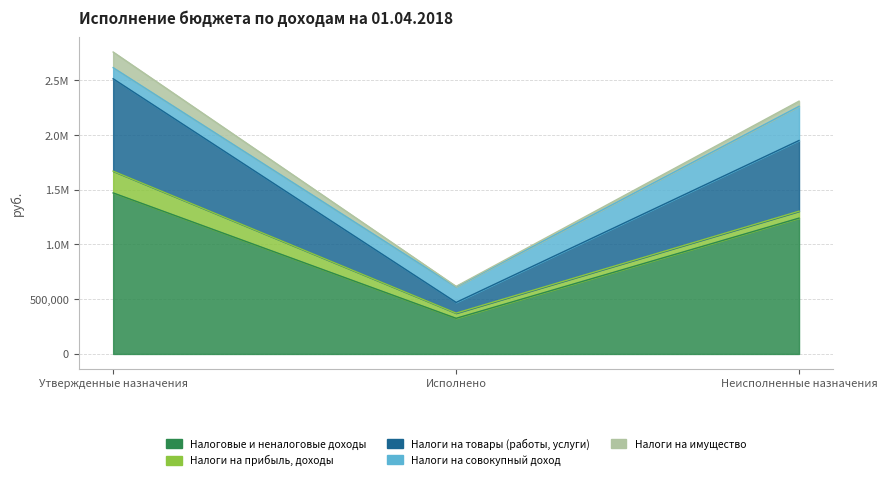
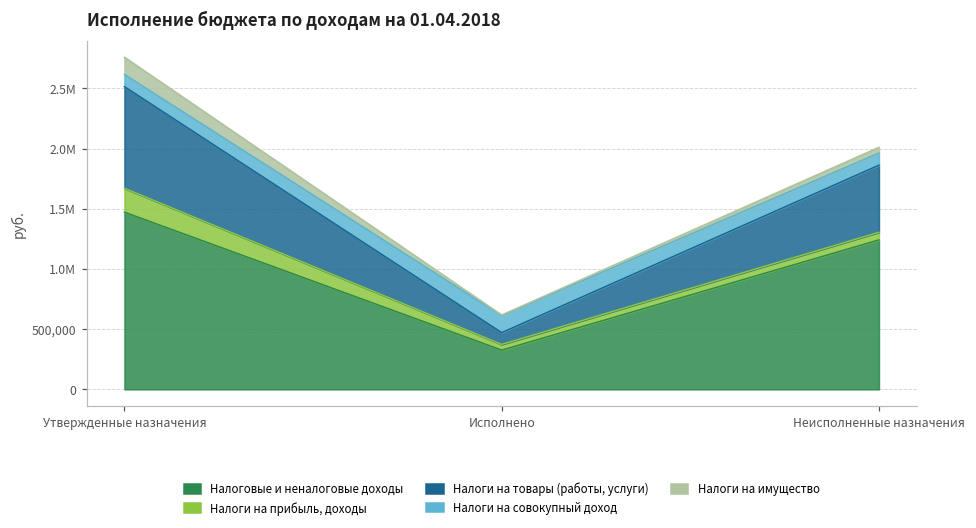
  {
    "Налоговые и неналоговые доходы": {
      "Утвержденные назначения": "1,470,000",
      "Исполнено": "330,000",
      "Неисполненные назначения": "1,240,000"
    },
    "Налоги на прибыль, доходы": {
      "Утвержденные назначения": "200,000",
      "Исполнено": "50,000",
      "Неисполненные назначения": "60,000"
    },
    "Налоги на товары (работы, услуги)": {
      "Утвержденные назначения": "840,000",
      "Исполнено": "100,000",
-     "Неисполненные назначения": "650,000"
+     "Неисполненные назначения": "560,000"
    },
    "Налоги на совокупный доход": {
      "Утвержденные назначения": "100,000",
-     "Неисполненные назначения": "310,000"
+     "Неисполненные назначения": "100,000"
    },
    "Налоги на имущество": {
      "Утвержденные назначения": "140,000",
      "Неисполненные назначения": "50,000"
    }
  }
